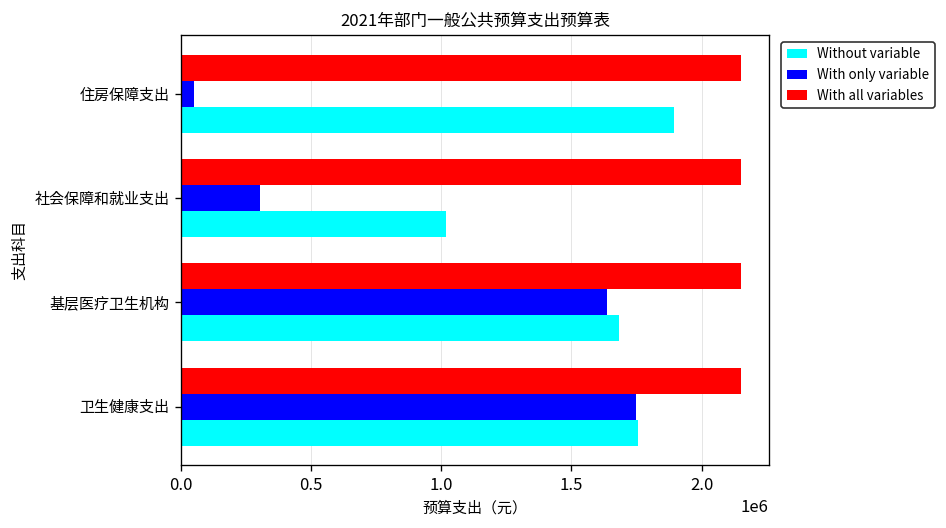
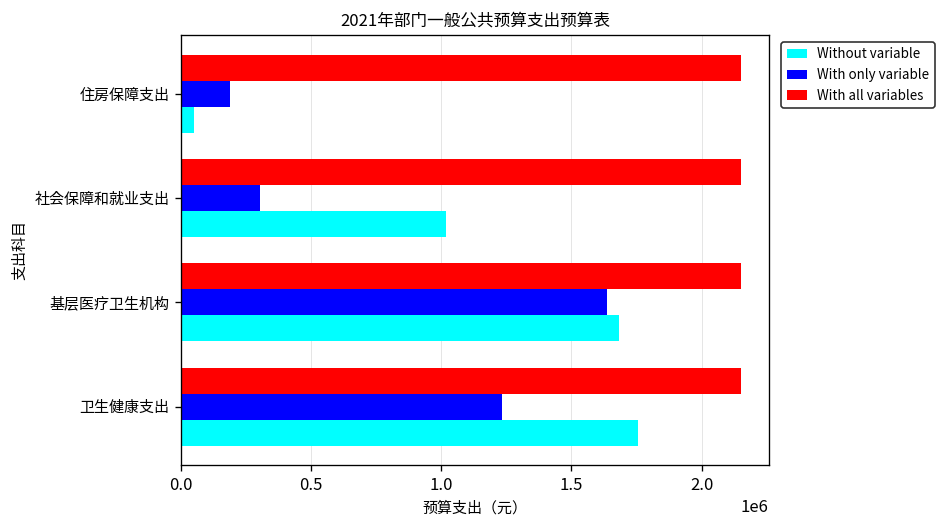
  {
    "Without variable": {
-     "住房保障支出": 1890000,
+     "住房保障支出": 50000,
      "社会保障和就业支出": 1020000,
      "基层医疗卫生机构": 1680000,
      "卫生健康支出": 1750000
    },
    "With only variable": {
-     "住房保障支出": 50000,
+     "住房保障支出": 190000,
      "社会保障和就业支出": 310000,
      "基层医疗卫生机构": 1640000,
-     "卫生健康支出": 1750000
+     "卫生健康支出": 1230000
    },
    "With all variables": {
      "住房保障支出": 2150000,
      "社会保障和就业支出": 2150000,
      "基层医疗卫生机构": 2150000,
      "卫生健康支出": 2150000
    }
  }
